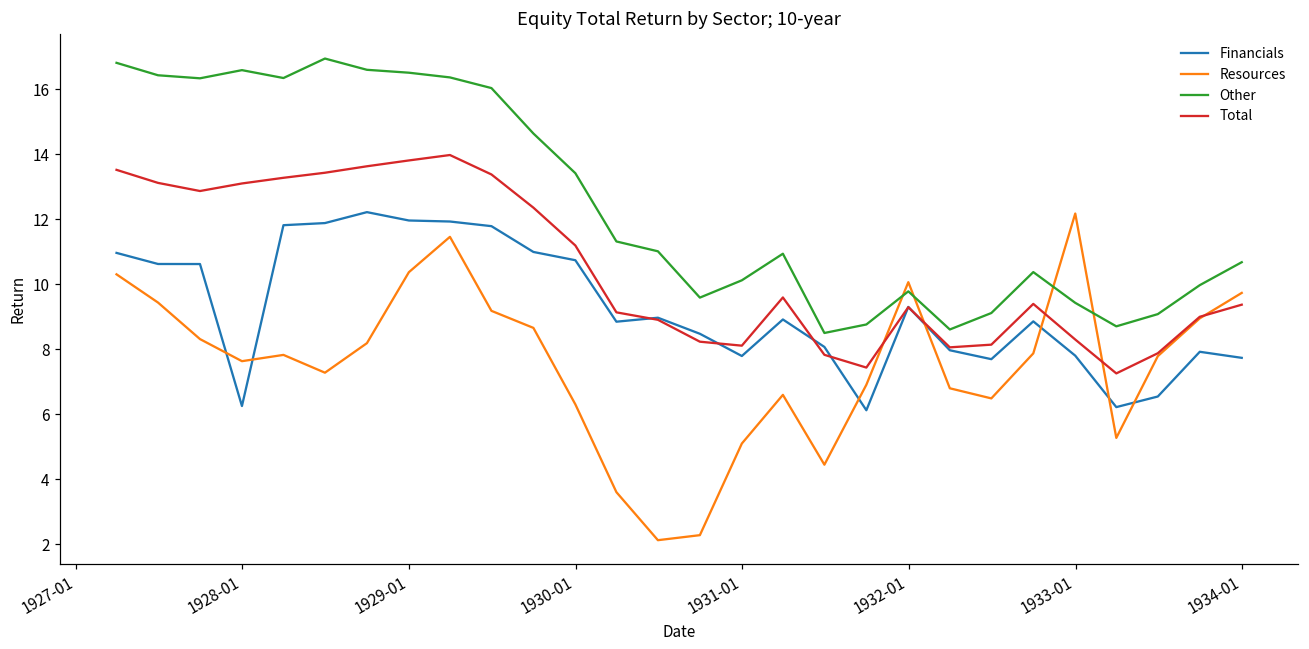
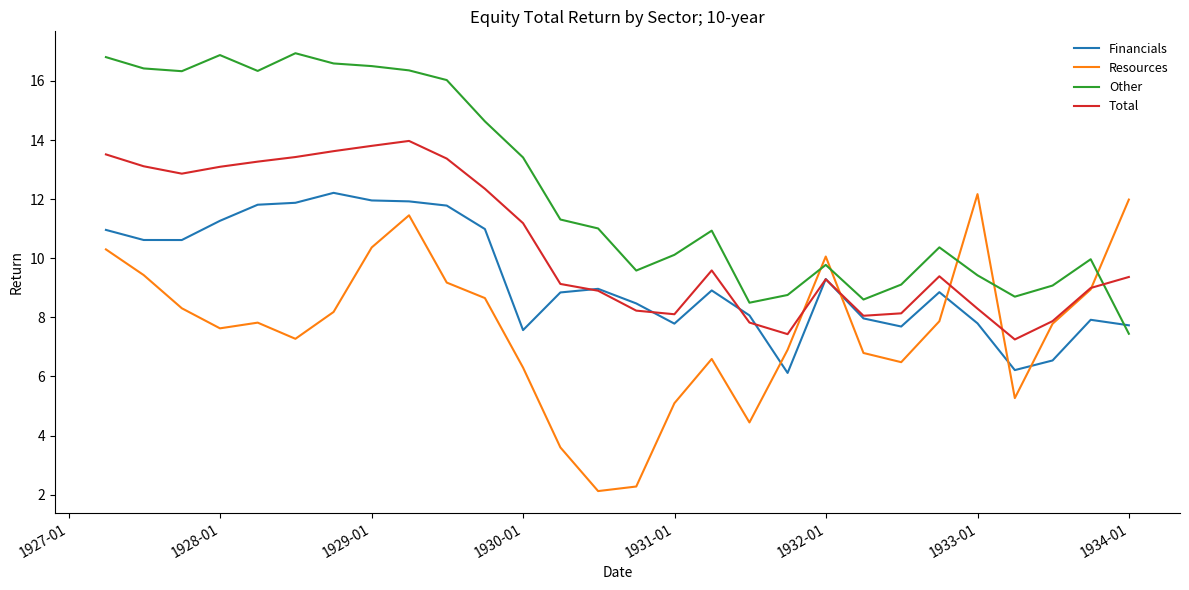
  {
    "Financials": {
-     "1928-01": 6.2,
+     "1928-01": 11.3,
      "1929-01": 12.0,
-     "1930-01": 10.7,
+     "1930-01": 7.6,
      "1931-01": 7.8,
      "1933-01": 7.8,
      "1934-01": 7.7
    },
    "Resources": {
      "1928-01": 7.6,
      "1929-01": 10.4,
      "1930-01": 6.3,
      "1931-01": 5.1,
      "1932-01": 10.1,
      "1933-01": 12.2,
-     "1934-01": 9.7
+     "1934-01": 12.0
    },
    "Other": {
-     "1928-01": 16.6,
+     "1928-01": 16.9,
      "1929-01": 16.5,
      "1930-01": 13.4,
      "1931-01": 10.1,
      "1932-01": 9.8,
      "1933-01": 9.4,
-     "1934-01": 10.7
+     "1934-01": 7.4
    },
    "Total": {
      "1928-01": 13.1,
      "1929-01": 13.8,
      "1930-01": 11.2,
      "1931-01": 8.1,
      "1933-01": 8.3,
      "1934-01": 9.4
    }
  }
